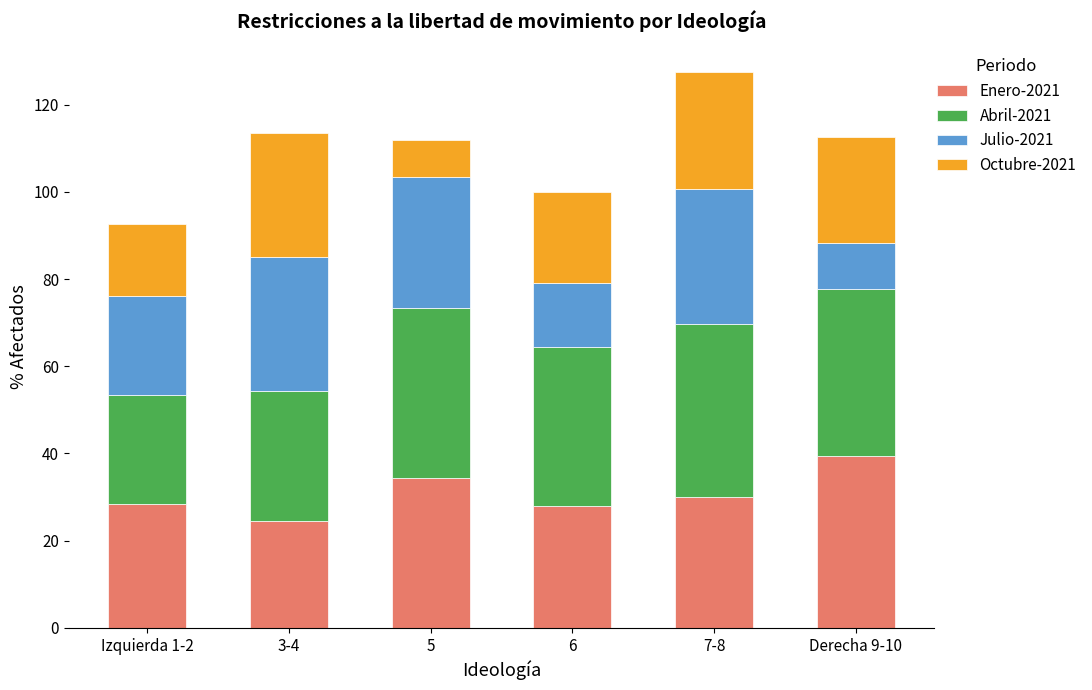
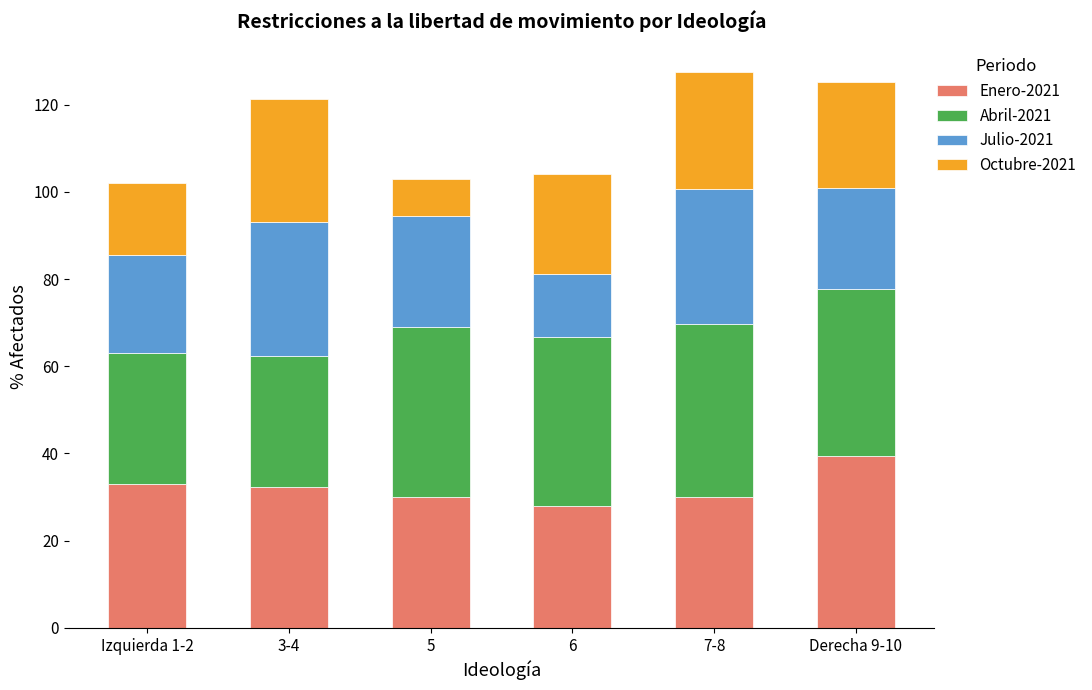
  {
    "Enero-2021": {
-     "Izquierda 1-2": 28,
-     "3-4": 25,
-     "5": 34,
+     "Izquierda 1-2": 33,
+     "3-4": 32,
+     "5": 30,
      "6": 28,
      "7-8": 30,
      "Derecha 9-10": 40
    },
    "Abril-2021": {
-     "Izquierda 1-2": 25,
+     "Izquierda 1-2": 30,
      "3-4": 30,
      "5": 39,
-     "6": 37,
+     "6": 39,
      "7-8": 40,
      "Derecha 9-10": 38
    },
    "Julio-2021": {
      "Izquierda 1-2": 23,
      "3-4": 31,
-     "5": 30,
+     "5": 26,
      "6": 15,
      "7-8": 31,
-     "Derecha 9-10": 10
+     "Derecha 9-10": 23
    },
    "Octubre-2021": {
      "Izquierda 1-2": 17,
      "3-4": 28,
      "5": 9,
-     "6": 21,
+     "6": 23,
      "7-8": 27,
      "Derecha 9-10": 24
    }
  }
